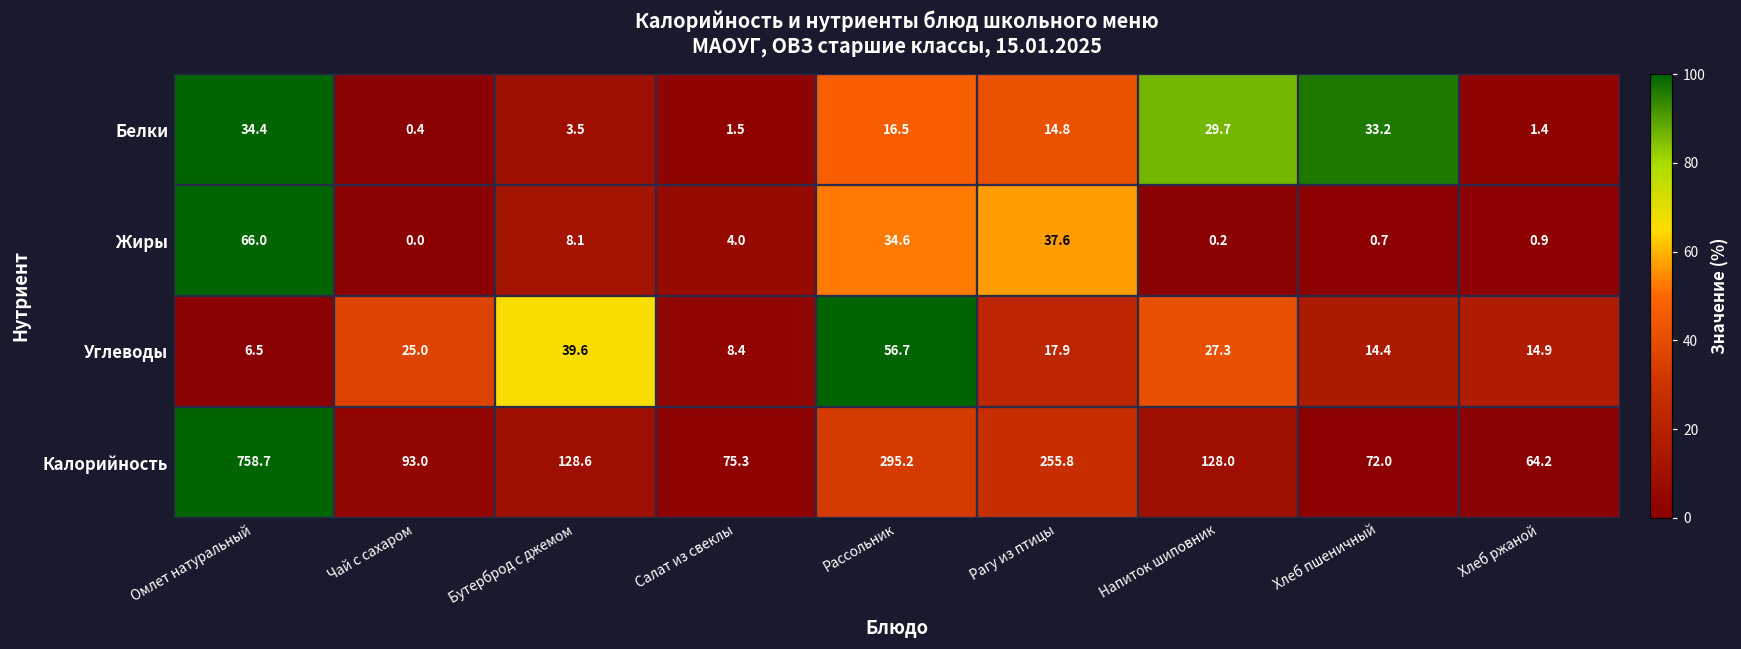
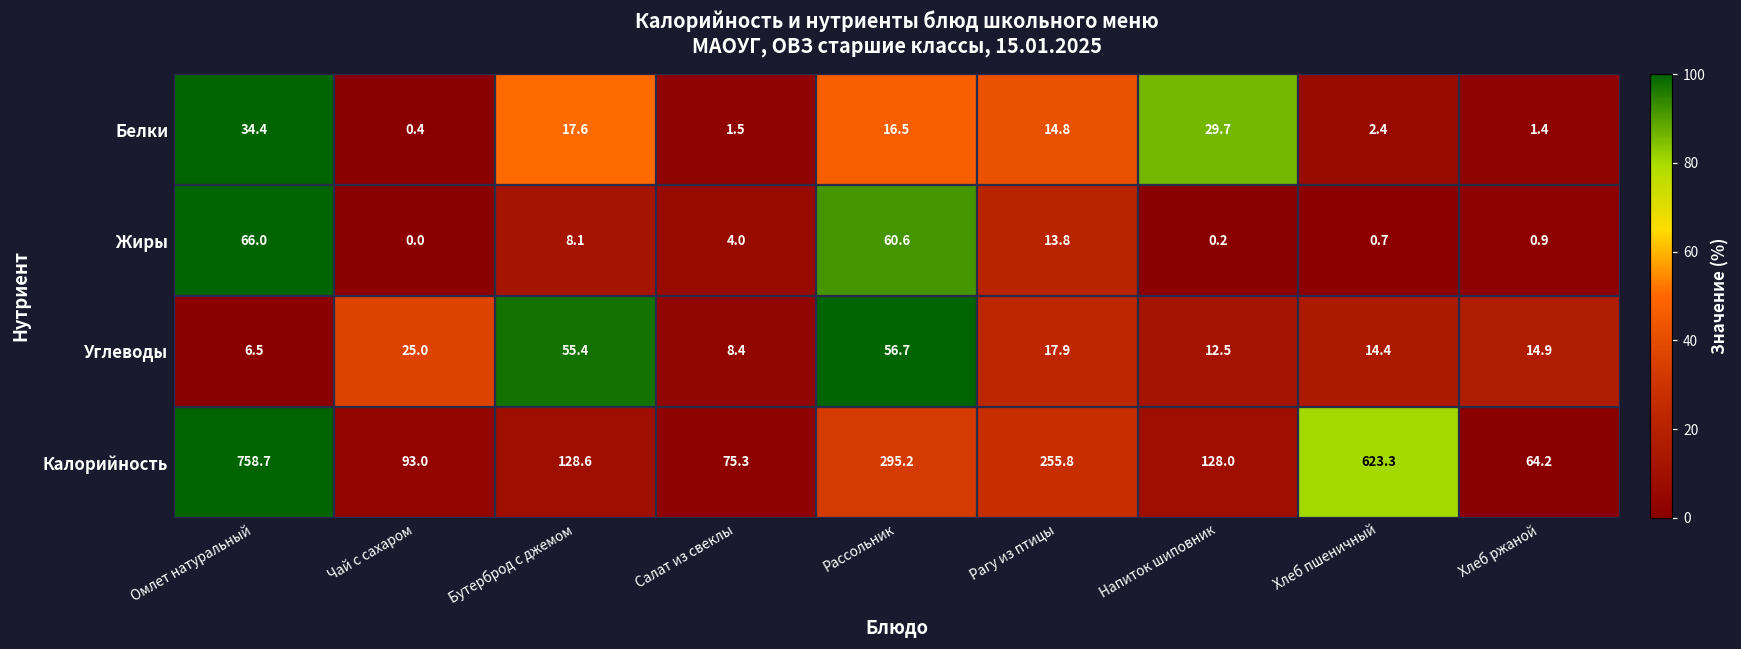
  {
    "Белки": {
      "Омлет натуральный": 34.4,
      "Чай с сахаром": 0.4,
-     "Бутерброд с джемом": 3.5,
+     "Бутерброд с джемом": 17.6,
      "Салат из свеклы": 1.5,
      "Рассольник": 16.5,
      "Рагу из птицы": 14.8,
      "Напиток шиповник": 29.7,
-     "Хлеб пшеничный": 33.2,
+     "Хлеб пшеничный": 2.4,
      "Хлеб ржаной": 1.4
    },
    "Жиры": {
      "Омлет натуральный": 66.0,
      "Чай с сахаром": 0.0,
      "Бутерброд с джемом": 8.1,
      "Салат из свеклы": 4.0,
-     "Рассольник": 34.6,
-     "Рагу из птицы": 37.6,
+     "Рассольник": 60.6,
+     "Рагу из птицы": 13.8,
      "Напиток шиповник": 0.2,
      "Хлеб пшеничный": 0.7,
      "Хлеб ржаной": 0.9
    },
    "Углеводы": {
      "Омлет натуральный": 6.5,
      "Чай с сахаром": 25.0,
-     "Бутерброд с джемом": 39.6,
+     "Бутерброд с джемом": 55.4,
      "Салат из свеклы": 8.4,
      "Рассольник": 56.7,
      "Рагу из птицы": 17.9,
-     "Напиток шиповник": 27.3,
+     "Напиток шиповник": 12.5,
      "Хлеб пшеничный": 14.4,
      "Хлеб ржаной": 14.9
    },
    "Калорийность": {
      "Омлет натуральный": 758.7,
      "Чай с сахаром": 93.0,
      "Бутерброд с джемом": 128.6,
      "Салат из свеклы": 75.3,
      "Рассольник": 295.2,
      "Рагу из птицы": 255.8,
      "Напиток шиповник": 128.0,
-     "Хлеб пшеничный": 72.0,
+     "Хлеб пшеничный": 623.3,
      "Хлеб ржаной": 64.2
    }
  }
